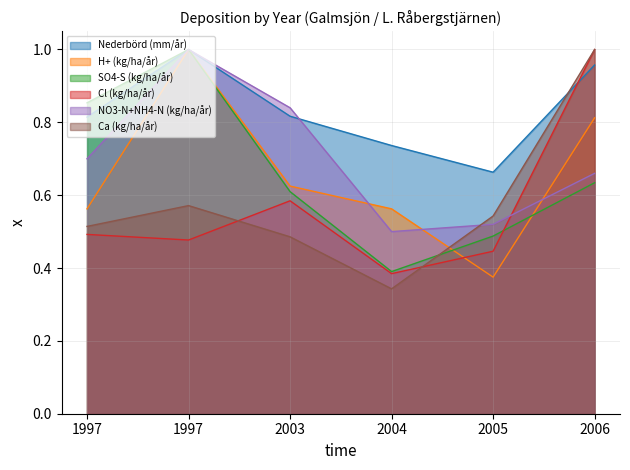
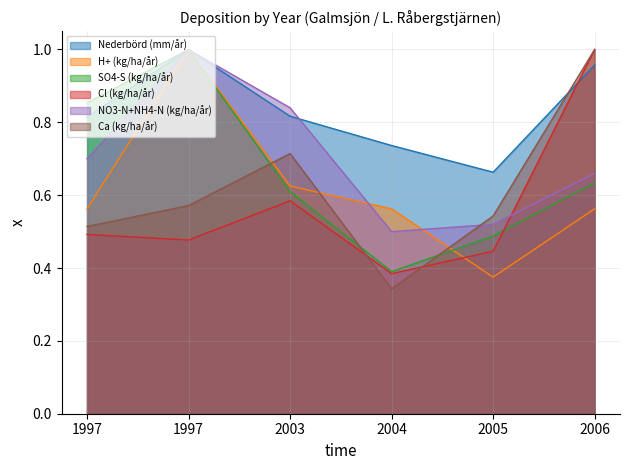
  {
    "Nederbörd (mm/år)": {
      "2003": 0.82,
      "2004": 0.74,
      "2005": 0.66,
      "2006": 0.96
    },
    "H+ (kg/ha/år)": {
      "2003": 0.63,
      "2004": 0.56,
      "2005": 0.38,
-     "2006": 0.81
+     "2006": 0.56
    },
    "SO4-S (kg/ha/år)": {
      "2003": 0.61,
      "2005": 0.49,
      "2006": 0.63
    },
    "Cl (kg/ha/år)": {
      "2003": 0.58,
      "2005": 0.45
    },
    "NO3-N+NH4-N (kg/ha/år)": {
      "2003": 0.84,
      "2004": 0.50,
      "2005": 0.52,
      "2006": 0.66
    },
    "Ca (kg/ha/år)": {
-     "2003": 0.49,
+     "2003": 0.71,
      "2004": 0.34,
      "2005": 0.54
    }
  }
